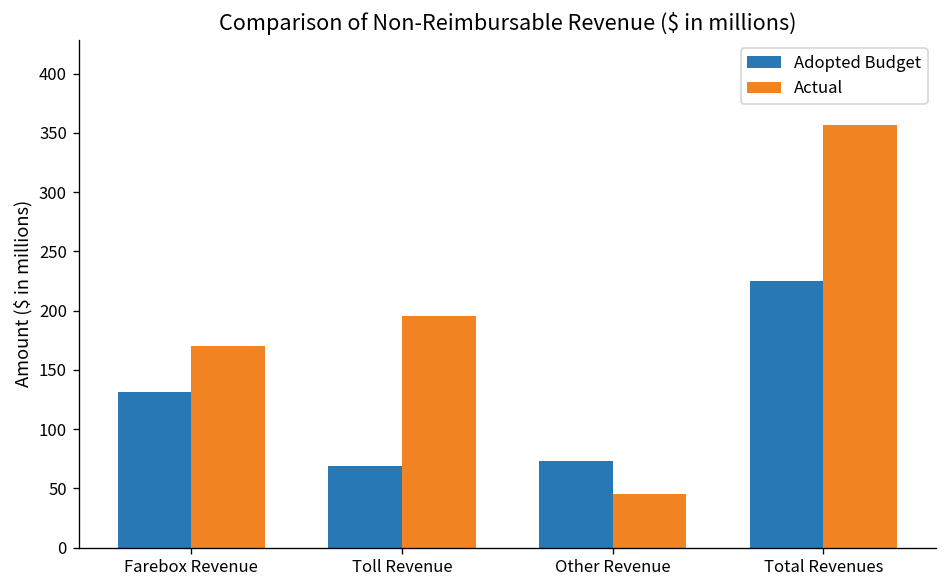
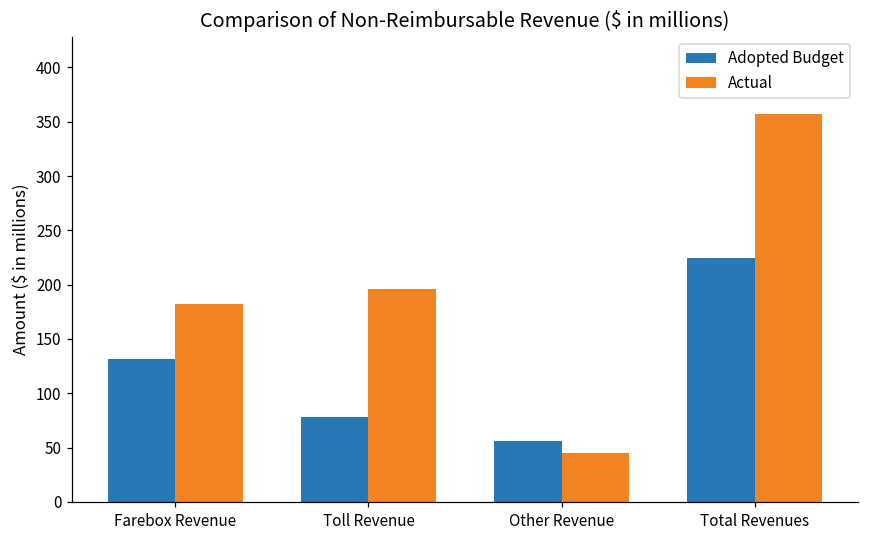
  {
    "Adopted Budget": {
      "Farebox Revenue": 130,
-     "Toll Revenue": 70,
-     "Other Revenue": 70,
+     "Toll Revenue": 80,
+     "Other Revenue": 60,
      "Total Revenues": 220
    },
    "Actual": {
-     "Farebox Revenue": 170,
+     "Farebox Revenue": 180,
      "Toll Revenue": 200,
      "Other Revenue": 50,
      "Total Revenues": 360
    }
  }
